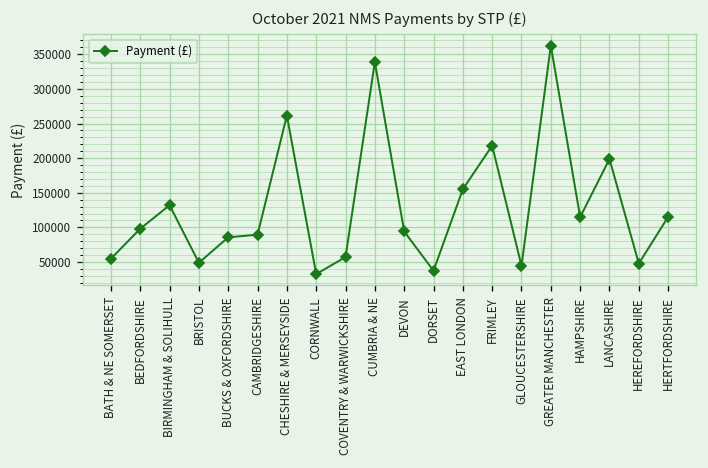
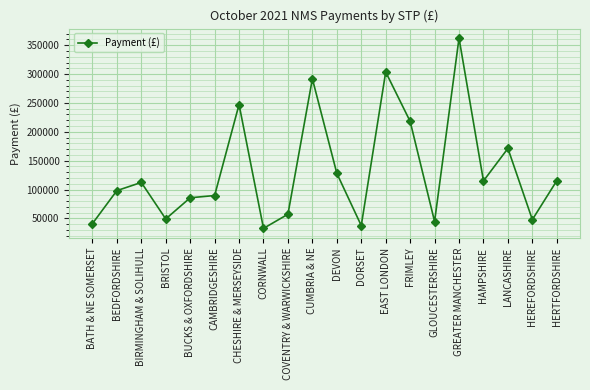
  {
-   "BATH & NE SOMERSET": 50000,
+   "BATH & NE SOMERSET": 40000,
    "BEDFORDSHIRE": 100000,
-   "BIRMINGHAM & SOLIHULL": 130000,
+   "BIRMINGHAM & SOLIHULL": 110000,
    "BRISTOL": 50000,
    "BUCKS & OXFORDSHIRE": 90000,
    "CAMBRIDGESHIRE": 90000,
-   "CHESHIRE & MERSEYSIDE": 260000,
+   "CHESHIRE & MERSEYSIDE": 250000,
    "CORNWALL": 30000,
    "COVENTRY & WARWICKSHIRE": 60000,
-   "CUMBRIA & NE": 340000,
-   "DEVON": 90000,
+   "CUMBRIA & NE": 290000,
+   "DEVON": 130000,
    "DORSET": 40000,
-   "EAST LONDON": 160000,
+   "EAST LONDON": 300000,
    "FRIMLEY": 220000,
    "GLOUCESTERSHIRE": 40000,
    "GREATER MANCHESTER": 360000,
    "HAMPSHIRE": 110000,
-   "LANCASHIRE": 200000,
+   "LANCASHIRE": 170000,
    "HEREFORDSHIRE": 50000,
    "HERTFORDSHIRE": 120000
  }
